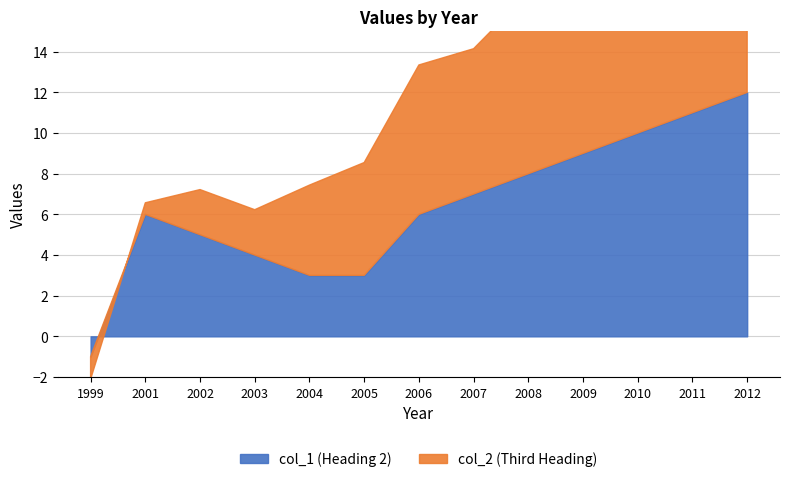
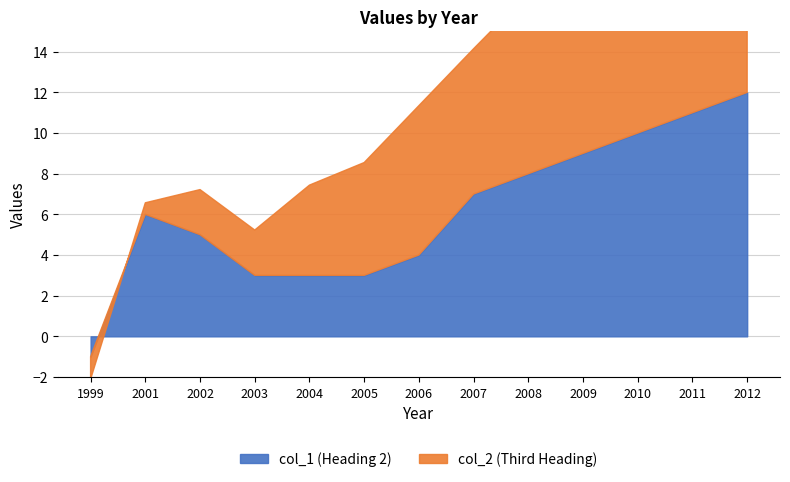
  {
    "col_1 (Heading 2)": {
-     "2003": 4,
-     "2006": 6
+     "2003": 3,
+     "2006": 4
    },
    "col_2 (Third Heading)": {
      "2001": 0.6,
      "2002": 2.2,
      "2003": 2.2,
      "2004": 4.4,
      "2005": 5.6,
      "2006": 7.4,
      "2007": 7.2
    }
  }
